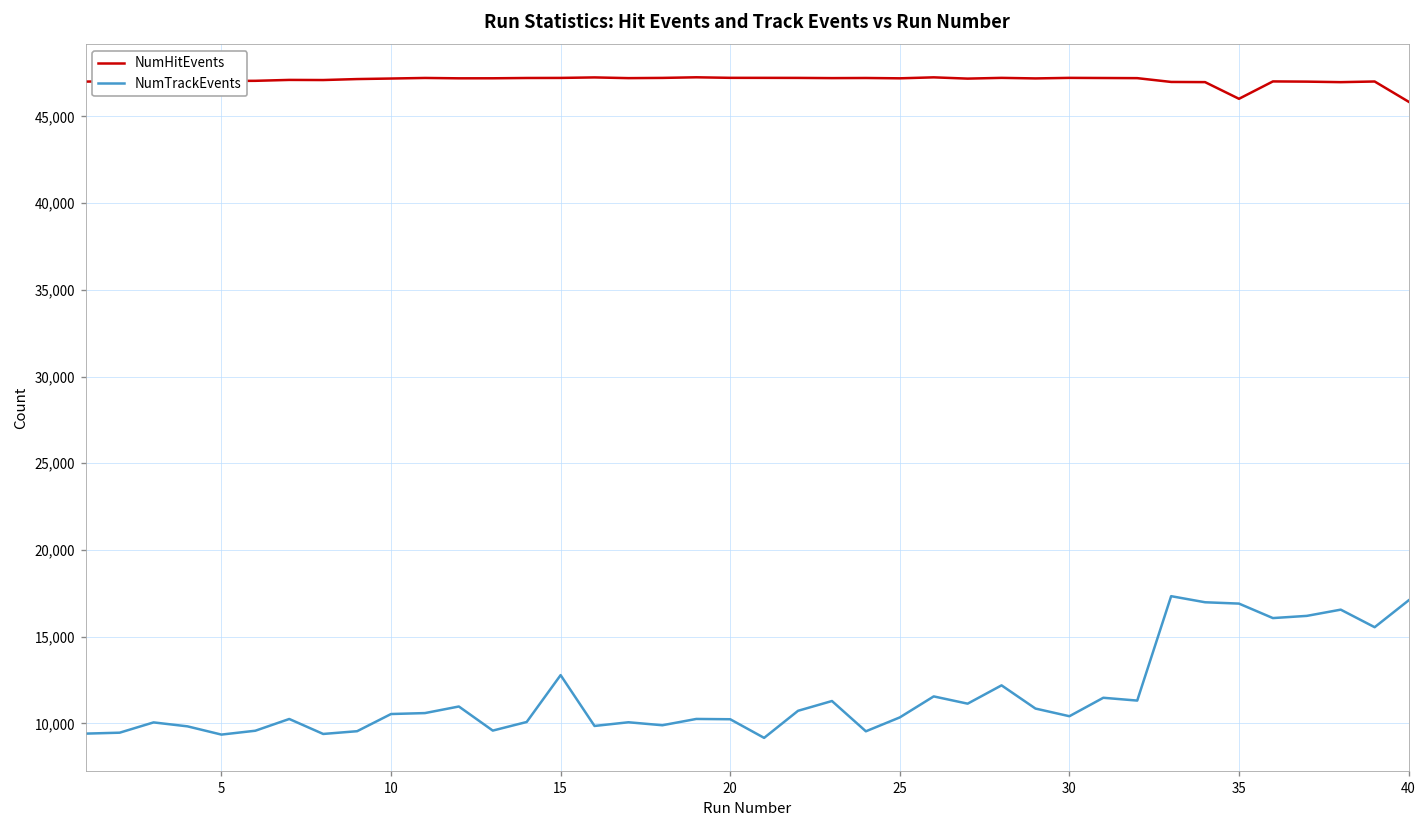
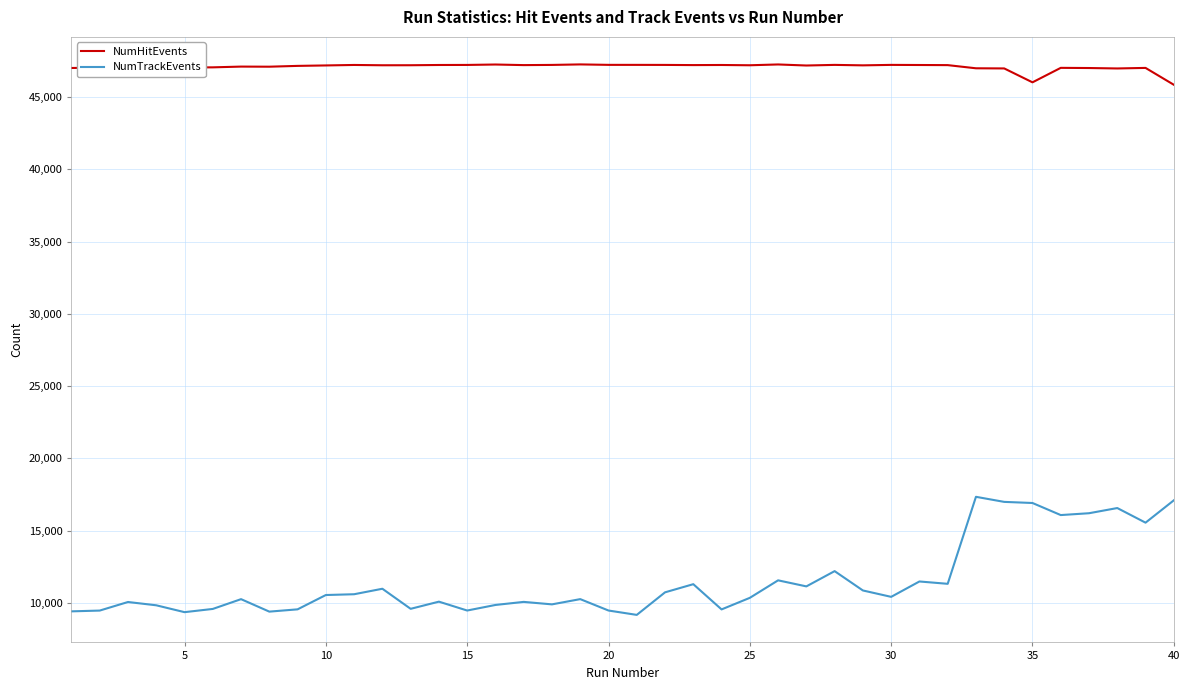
  {
    "NumHitEvents": {
      "10": "47,200",
      "15": "47,200",
      "20": "47,200",
      "25": "47,200",
      "30": "47,200",
      "35": "46,000",
      "40": "45,800"
    },
    "NumTrackEvents": {
      "5": "9,400",
      "10": "10,500",
-     "15": "12,800",
-     "20": "10,200",
+     "15": "9,500",
+     "20": "9,500",
      "25": "10,300",
      "30": "10,400",
      "35": "16,900",
      "40": "17,100"
    }
  }
